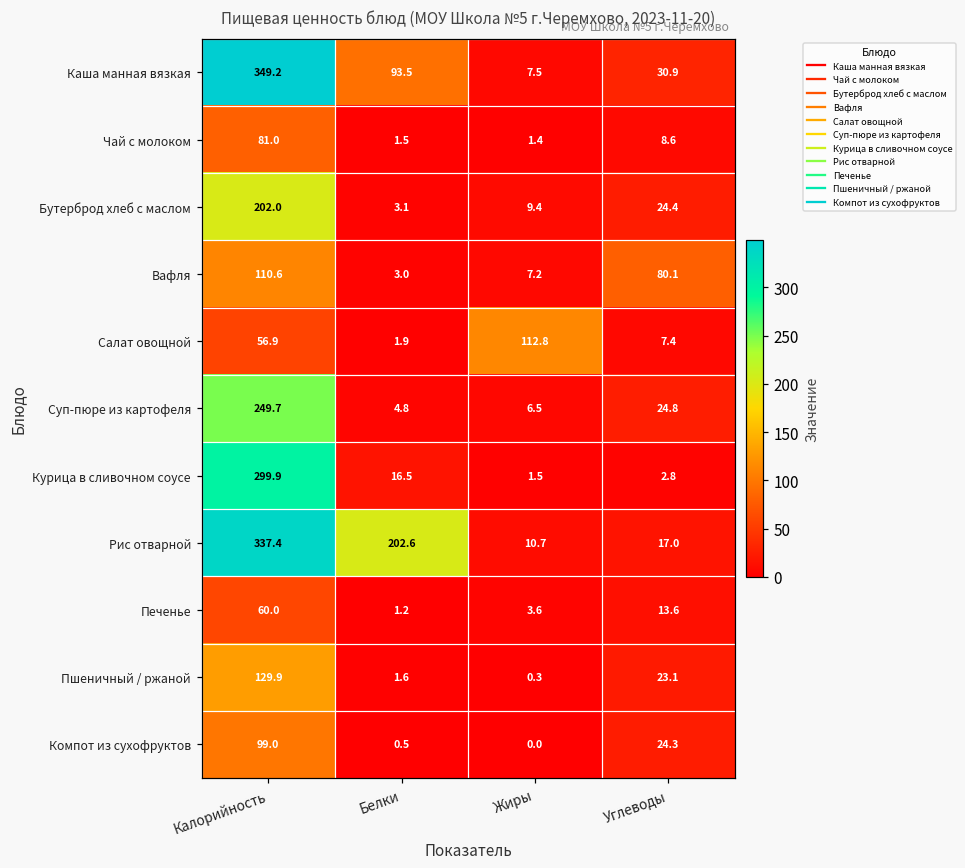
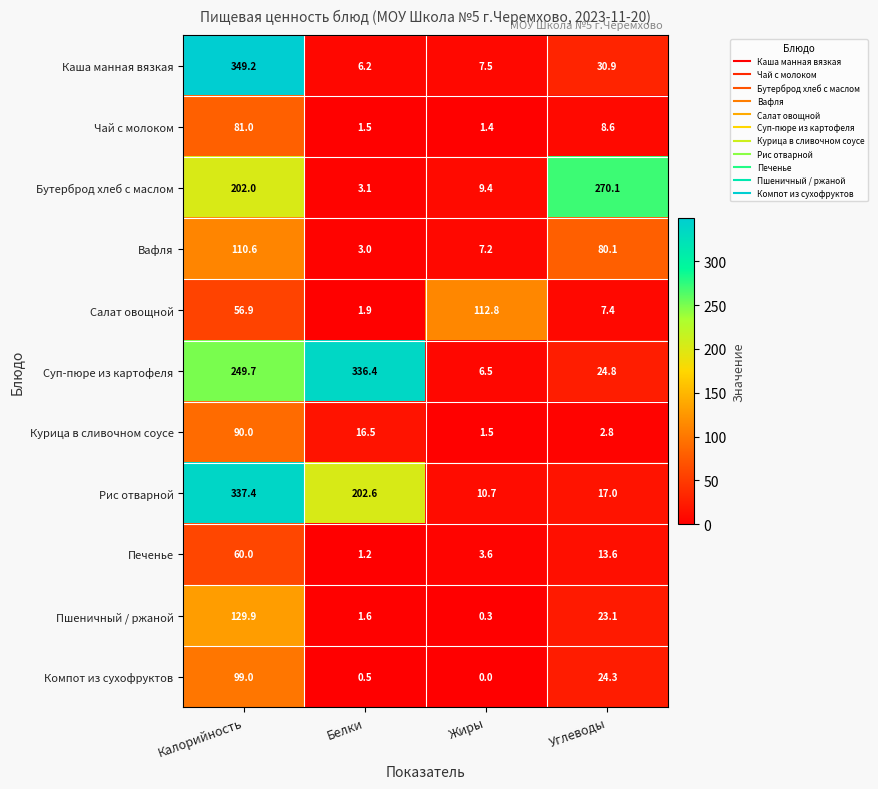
  {
    "Каша манная вязкая": {
      "Калорийность": 349.2,
-     "Белки": 93.5,
+     "Белки": 6.2,
      "Жиры": 7.5,
      "Углеводы": 30.9
    },
    "Чай с молоком": {
      "Калорийность": 81.0,
      "Белки": 1.5,
      "Жиры": 1.4,
      "Углеводы": 8.6
    },
    "Бутерброд хлеб с маслом": {
      "Калорийность": 202.0,
      "Белки": 3.1,
      "Жиры": 9.4,
-     "Углеводы": 24.4
+     "Углеводы": 270.1
    },
    "Вафля": {
      "Калорийность": 110.6,
      "Белки": 3.0,
      "Жиры": 7.2,
      "Углеводы": 80.1
    },
    "Салат овощной": {
      "Калорийность": 56.9,
      "Белки": 1.9,
      "Жиры": 112.8,
      "Углеводы": 7.4
    },
    "Суп-пюре из картофеля": {
      "Калорийность": 249.7,
-     "Белки": 4.8,
+     "Белки": 336.4,
      "Жиры": 6.5,
      "Углеводы": 24.8
    },
    "Курица в сливочном соусе": {
-     "Калорийность": 299.9,
+     "Калорийность": 90.0,
      "Белки": 16.5,
      "Жиры": 1.5,
      "Углеводы": 2.8
    },
    "Рис отварной": {
      "Калорийность": 337.4,
      "Белки": 202.6,
      "Жиры": 10.7,
      "Углеводы": 17.0
    },
    "Печенье": {
      "Калорийность": 60.0,
      "Белки": 1.2,
      "Жиры": 3.6,
      "Углеводы": 13.6
    },
    "Пшеничный / ржаной": {
      "Калорийность": 129.9,
      "Белки": 1.6,
      "Жиры": 0.3,
      "Углеводы": 23.1
    },
    "Компот из сухофруктов": {
      "Калорийность": 99.0,
      "Белки": 0.5,
      "Жиры": 0.0,
      "Углеводы": 24.3
    }
  }
